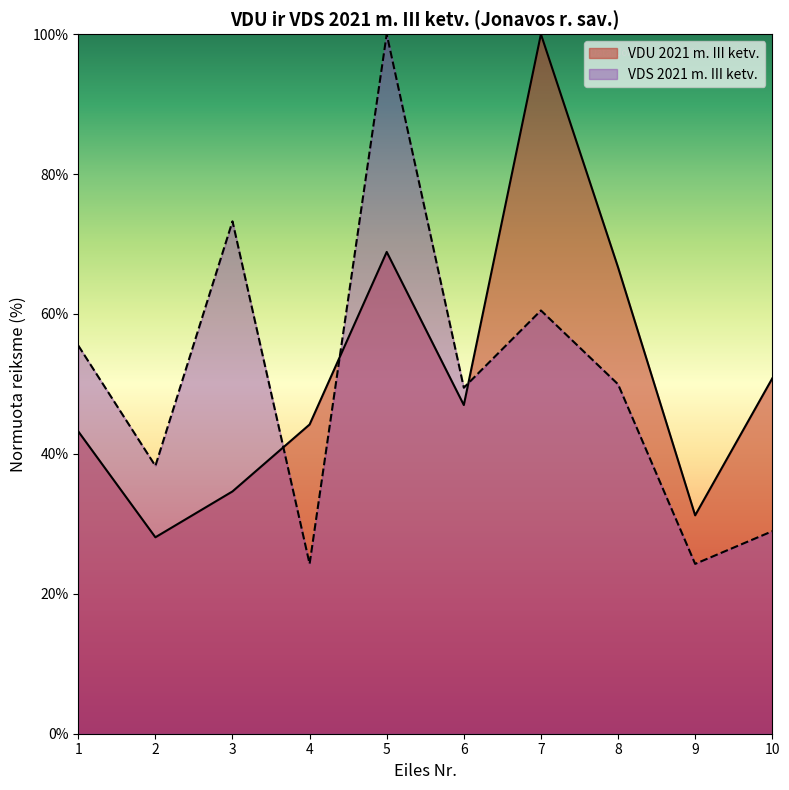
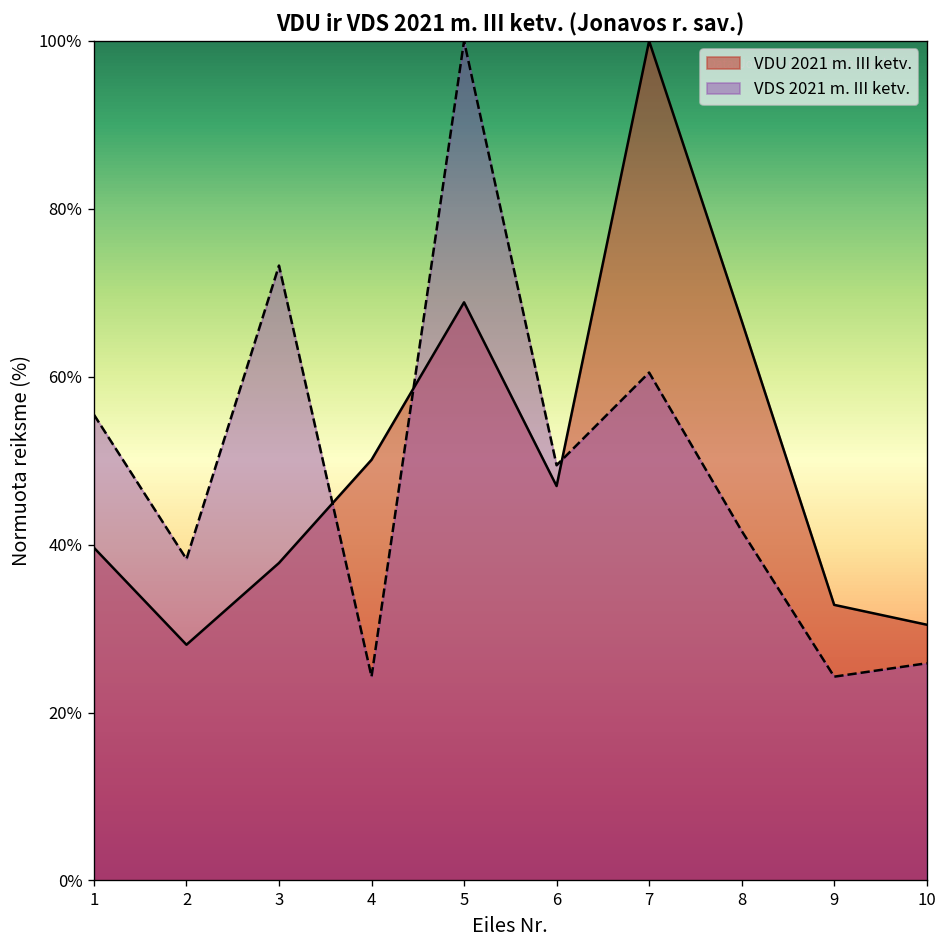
  {
    "VDU 2021 m. III ketv.": {
-     "1": "43%",
+     "1": "40%",
      "2": "28%",
-     "3": "35%",
-     "4": "44%",
+     "3": "38%",
+     "4": "50%",
      "5": "69%",
      "6": "47%",
      "7": "100%",
      "8": "67%",
-     "9": "31%",
-     "10": "51%"
+     "9": "33%",
+     "10": "30%"
    },
    "VDS 2021 m. III ketv.": {
      "1": "55%",
      "2": "38%",
      "3": "73%",
      "4": "24%",
      "5": "100%",
      "6": "49%",
      "7": "61%",
-     "8": "50%",
+     "8": "42%",
      "9": "24%",
-     "10": "29%"
+     "10": "26%"
    }
  }
